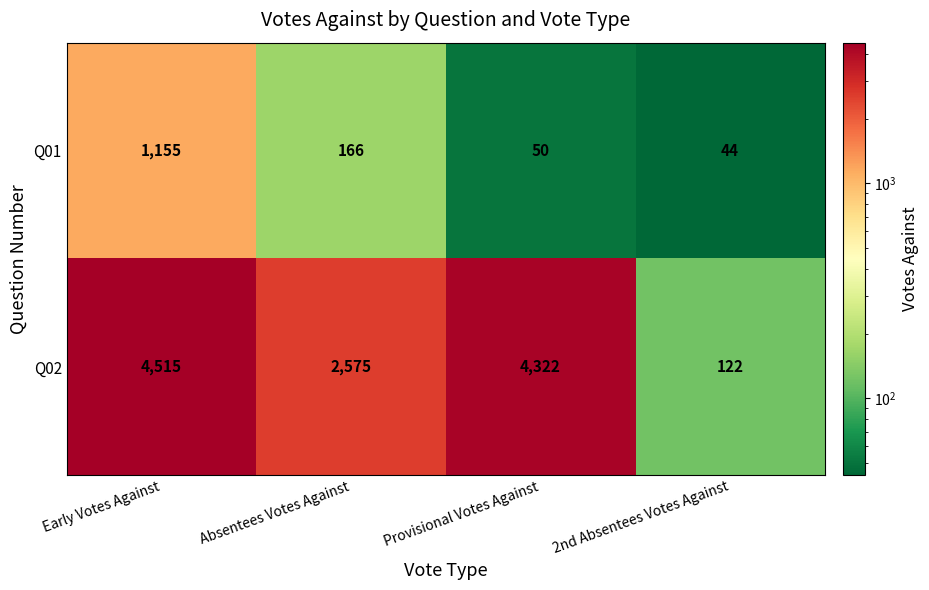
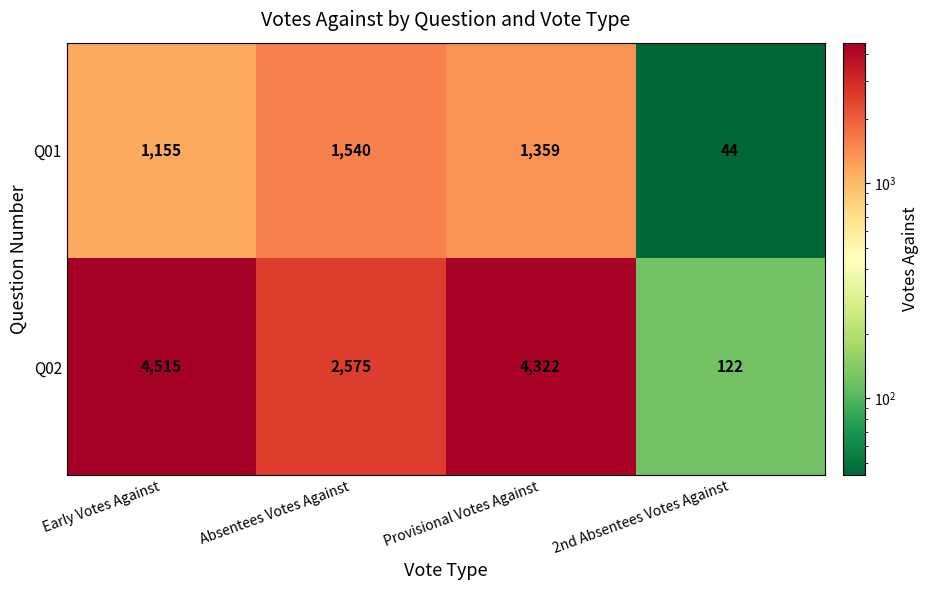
  {
    "Q01": {
      "Early Votes Against": "1,155",
-     "Absentees Votes Against": "166",
-     "Provisional Votes Against": "50",
+     "Absentees Votes Against": "1,540",
+     "Provisional Votes Against": "1,359",
      "2nd Absentees Votes Against": "44"
    },
    "Q02": {
      "Early Votes Against": "4,515",
      "Absentees Votes Against": "2,575",
      "Provisional Votes Against": "4,322",
      "2nd Absentees Votes Against": "122"
    }
  }
